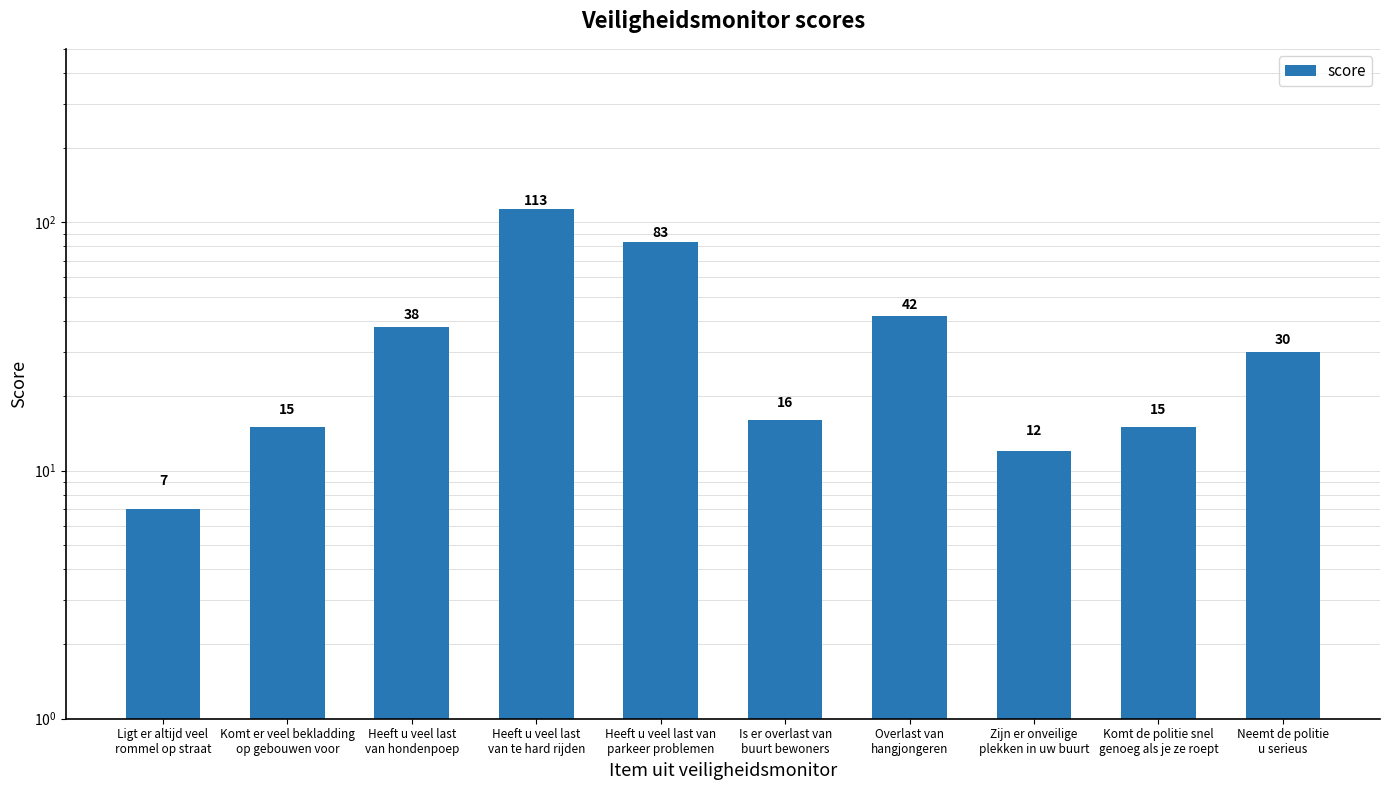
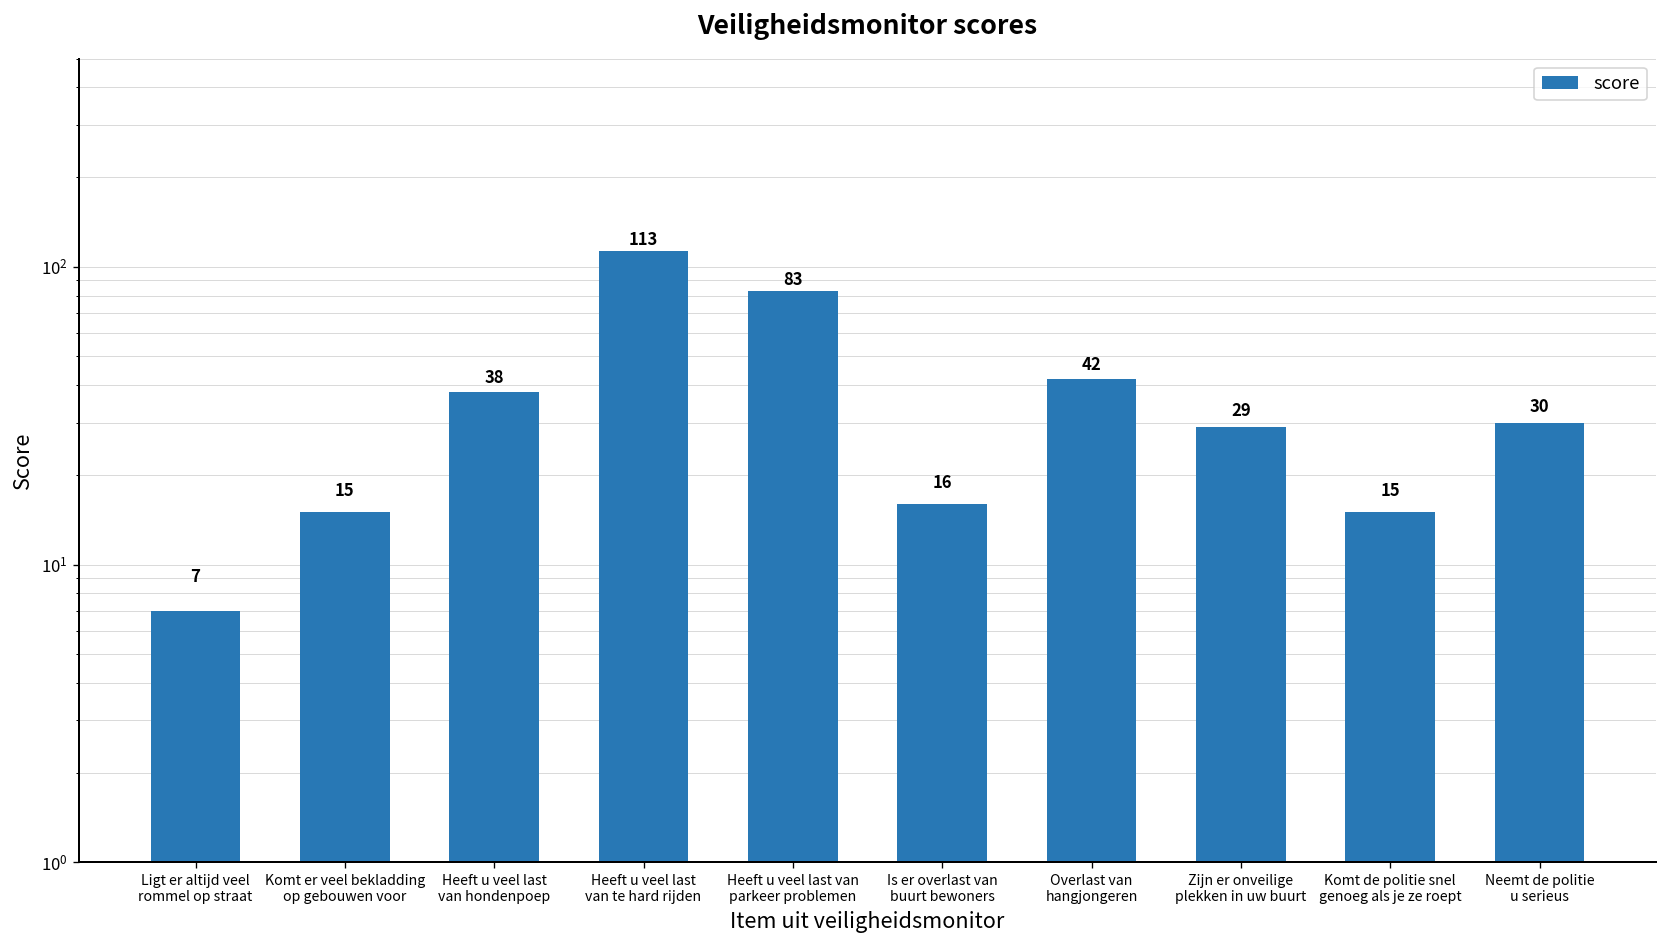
  {
    "Ligt er altijd veel rommel op straat": 7,
    "Komt er veel bekladding op gebouwen voor": 15,
    "Heeft u veel last van hondenpoep": 38,
    "Heeft u veel last van te hard rijden": 113,
    "Heeft u veel last van parkeer problemen": 83,
    "Is er overlast van buurt bewoners": 16,
    "Overlast van hangjongeren": 42,
-   "Zijn er onveilige plekken in uw buurt": 12,
+   "Zijn er onveilige plekken in uw buurt": 29,
    "Komt de politie snel genoeg als je ze roept": 15,
    "Neemt de politie u serieus": 30
  }
